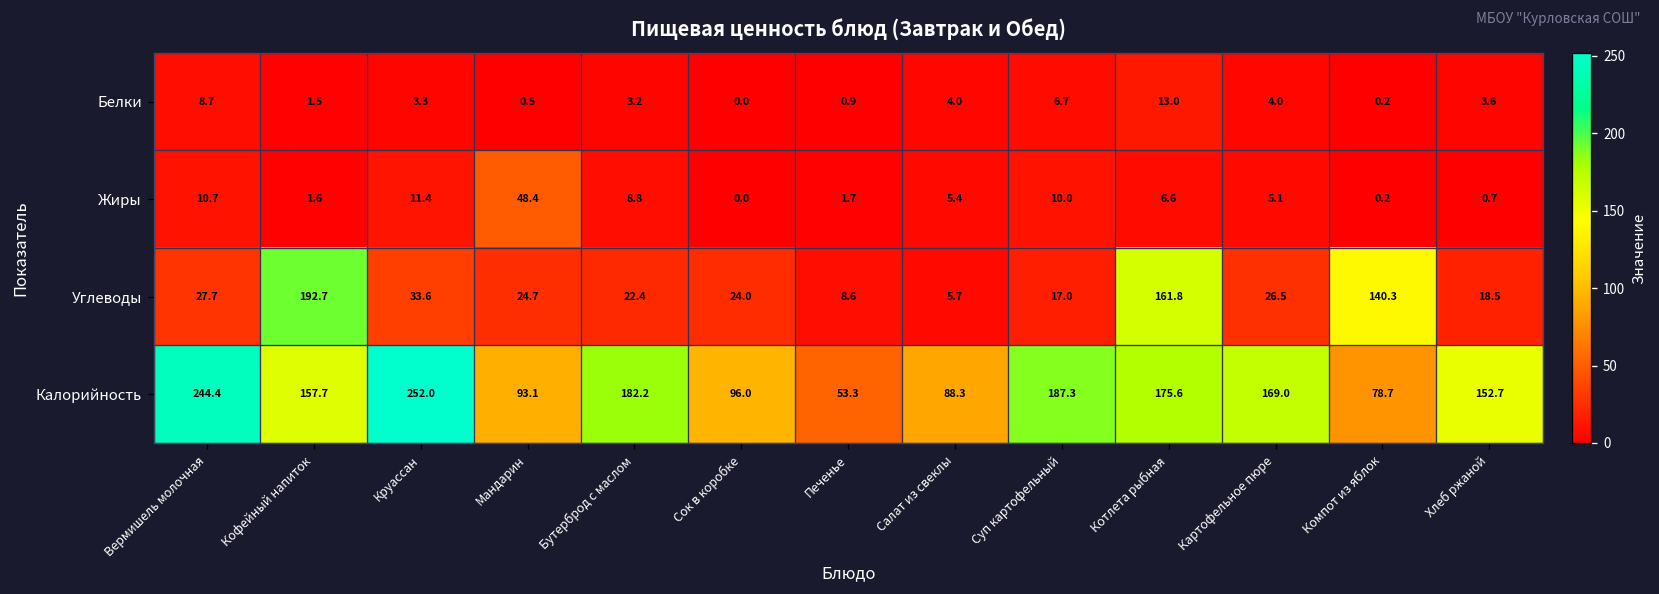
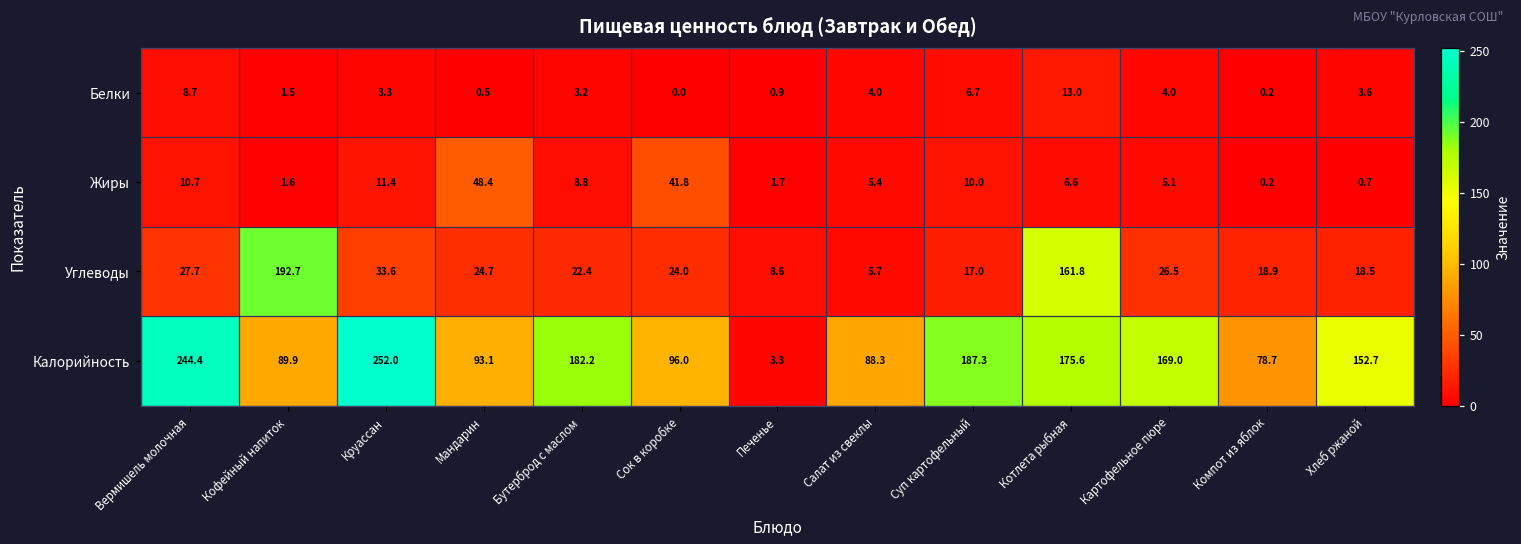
  {
    "Белки": {
      "Вермишель молочная": 8.7,
      "Кофейный напиток": 1.5,
      "Круассан": 3.3,
      "Мандарин": 0.5,
      "Бутерброд с маслом": 3.2,
      "Сок в коробке": 0.0,
      "Печенье": 0.9,
      "Салат из свеклы": 4.0,
      "Суп картофельный": 6.7,
      "Котлета рыбная": 13.0,
      "Картофельное пюре": 4.0,
      "Компот из яблок": 0.2,
      "Хлеб ржаной": 3.6
    },
    "Жиры": {
      "Вермишель молочная": 10.7,
      "Кофейный напиток": 1.6,
      "Круассан": 11.4,
      "Мандарин": 48.4,
      "Бутерброд с маслом": 8.8,
-     "Сок в коробке": 0.0,
+     "Сок в коробке": 41.8,
      "Печенье": 1.7,
      "Салат из свеклы": 5.4,
      "Суп картофельный": 10.0,
      "Котлета рыбная": 6.6,
      "Картофельное пюре": 5.1,
      "Компот из яблок": 0.2,
      "Хлеб ржаной": 0.7
    },
    "Углеводы": {
      "Вермишель молочная": 27.7,
      "Кофейный напиток": 192.7,
      "Круассан": 33.6,
      "Мандарин": 24.7,
      "Бутерброд с маслом": 22.4,
      "Сок в коробке": 24.0,
      "Печенье": 8.6,
      "Салат из свеклы": 5.7,
      "Суп картофельный": 17.0,
      "Котлета рыбная": 161.8,
      "Картофельное пюре": 26.5,
-     "Компот из яблок": 140.3,
+     "Компот из яблок": 18.9,
      "Хлеб ржаной": 18.5
    },
    "Калорийность": {
      "Вермишель молочная": 244.4,
-     "Кофейный напиток": 157.7,
+     "Кофейный напиток": 89.9,
      "Круассан": 252.0,
      "Мандарин": 93.1,
      "Бутерброд с маслом": 182.2,
      "Сок в коробке": 96.0,
-     "Печенье": 53.3,
+     "Печенье": 3.3,
      "Салат из свеклы": 88.3,
      "Суп картофельный": 187.3,
      "Котлета рыбная": 175.6,
      "Картофельное пюре": 169.0,
      "Компот из яблок": 78.7,
      "Хлеб ржаной": 152.7
    }
  }
